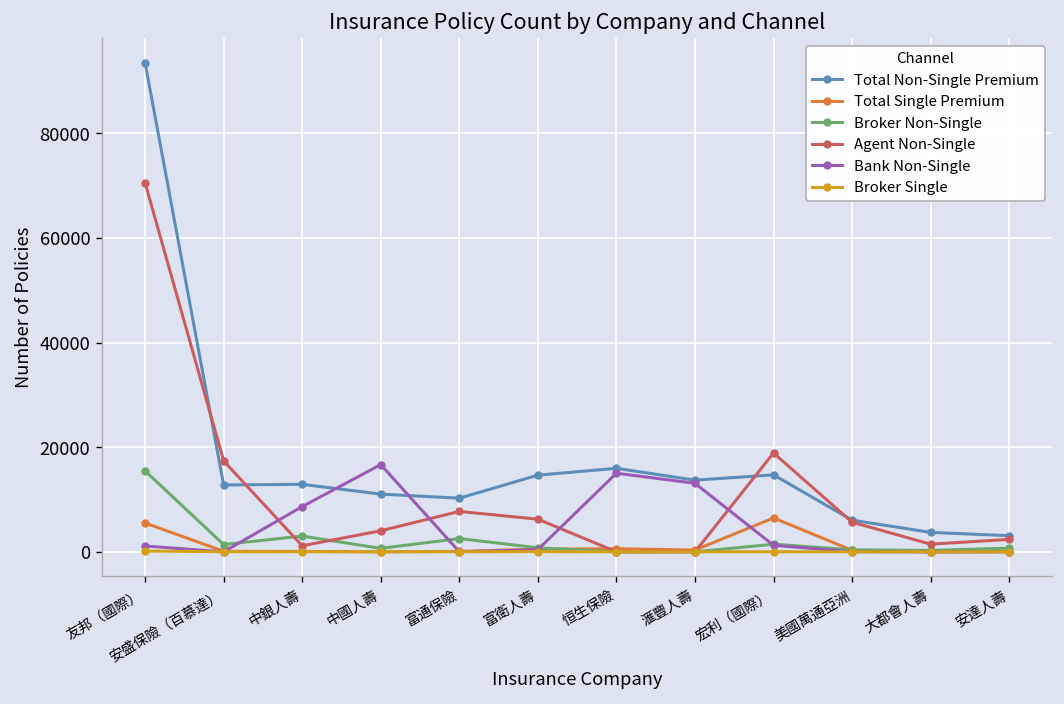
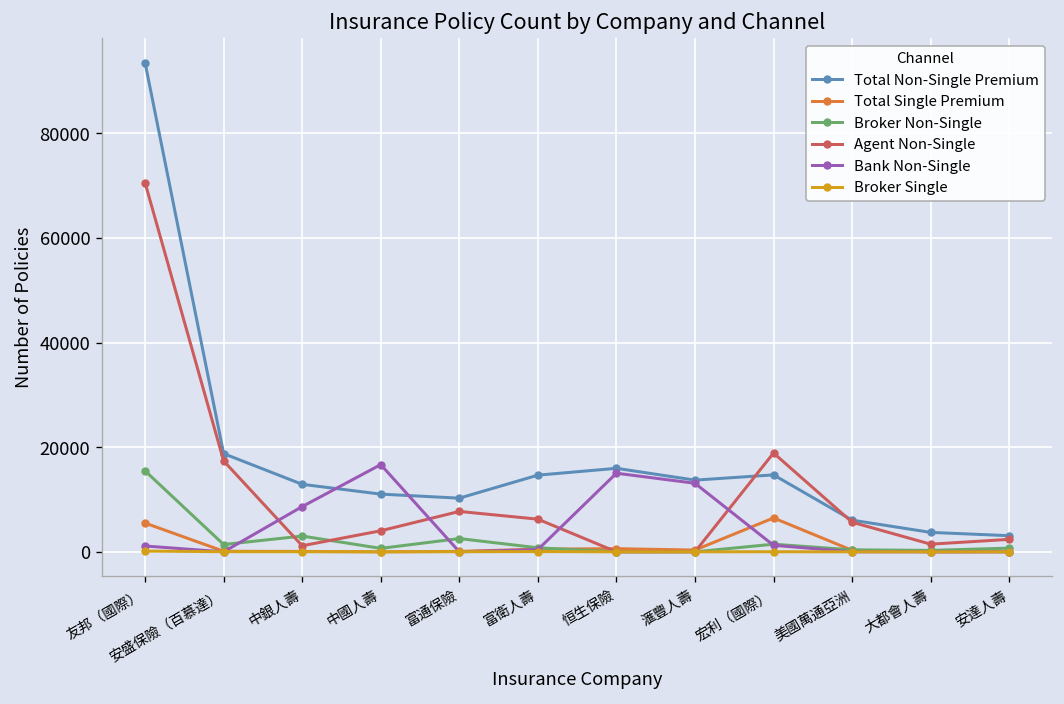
  {
    "Total Non-Single Premium": {
      "友邦（國際）": 93000,
-     "安盛保險（百慕達）": 13000,
+     "安盛保險（百慕達）": 19000,
      "中銀人壽": 13000,
      "中國人壽": 11000,
      "富通保險": 10000,
      "富衛人壽": 15000,
      "恒生保險": 16000,
      "滙豐人壽": 14000,
      "宏利（國際）": 15000,
      "大都會人壽": 4000,
      "安達人壽": 3000
    },
    "Broker Non-Single": {
      "友邦（國際）": 15000,
      "安盛保險（百慕達）": 1000,
      "中銀人壽": 3000,
      "中國人壽": 1000,
      "富通保險": 3000,
      "安達人壽": 1000
    },
    "Bank Non-Single": {
      "友邦（國際）": 1000,
      "中銀人壽": 9000,
      "中國人壽": 17000,
      "恒生保險": 15000,
      "滙豐人壽": 13000
    }
  }
